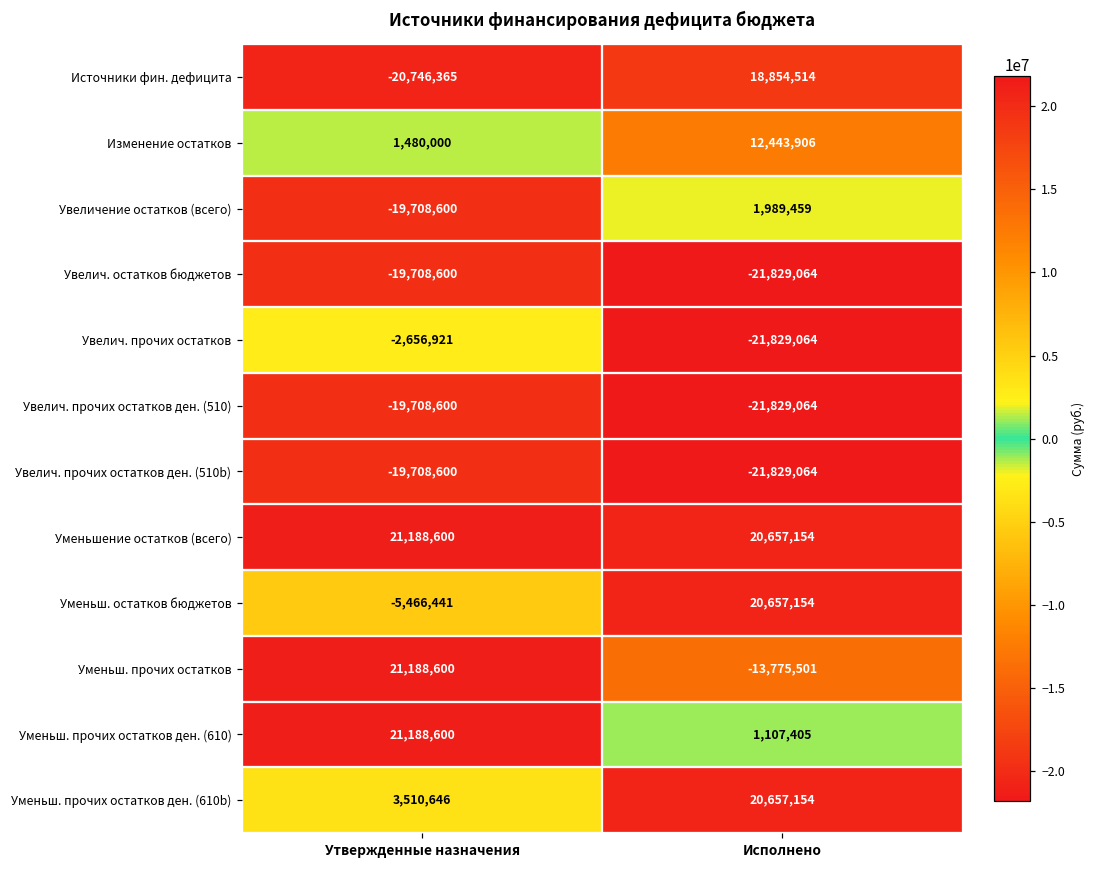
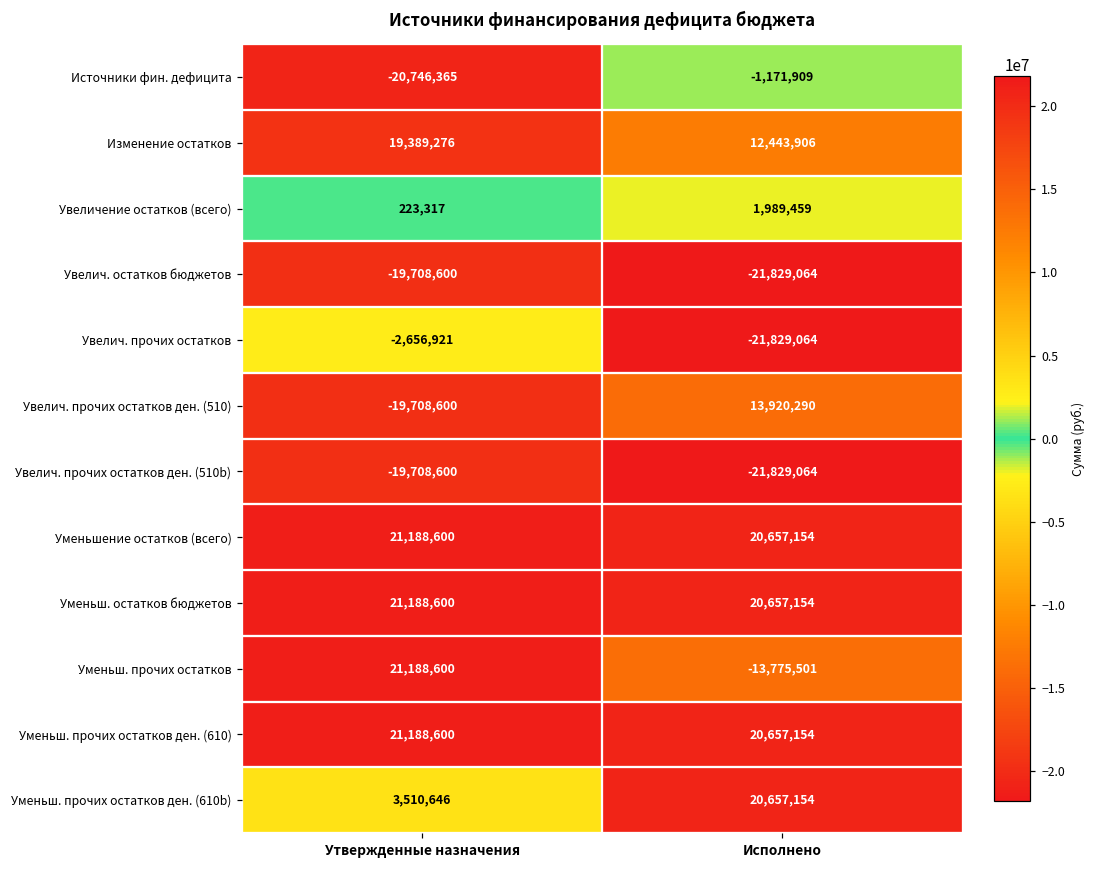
  {
    "Источники фин. дефицита": {
      "Утвержденные назначения": "-20,746,365",
-     "Исполнено": "18,854,514"
+     "Исполнено": "-1,171,909"
    },
    "Изменение остатков": {
-     "Утвержденные назначения": "1,480,000",
+     "Утвержденные назначения": "19,389,276",
      "Исполнено": "12,443,906"
    },
    "Увеличение остатков (всего)": {
-     "Утвержденные назначения": "-19,708,600",
+     "Утвержденные назначения": "223,317",
      "Исполнено": "1,989,459"
    },
    "Увелич. остатков бюджетов": {
      "Утвержденные назначения": "-19,708,600",
      "Исполнено": "-21,829,064"
    },
    "Увелич. прочих остатков": {
      "Утвержденные назначения": "-2,656,921",
      "Исполнено": "-21,829,064"
    },
    "Увелич. прочих остатков ден. (510)": {
      "Утвержденные назначения": "-19,708,600",
-     "Исполнено": "-21,829,064"
+     "Исполнено": "13,920,290"
    },
    "Увелич. прочих остатков ден. (510b)": {
      "Утвержденные назначения": "-19,708,600",
      "Исполнено": "-21,829,064"
    },
    "Уменьшение остатков (всего)": {
      "Утвержденные назначения": "21,188,600",
      "Исполнено": "20,657,154"
    },
    "Уменьш. остатков бюджетов": {
-     "Утвержденные назначения": "-5,466,441",
+     "Утвержденные назначения": "21,188,600",
      "Исполнено": "20,657,154"
    },
    "Уменьш. прочих остатков": {
      "Утвержденные назначения": "21,188,600",
      "Исполнено": "-13,775,501"
    },
    "Уменьш. прочих остатков ден. (610)": {
      "Утвержденные назначения": "21,188,600",
-     "Исполнено": "1,107,405"
+     "Исполнено": "20,657,154"
    },
    "Уменьш. прочих остатков ден. (610b)": {
      "Утвержденные назначения": "3,510,646",
      "Исполнено": "20,657,154"
    }
  }
